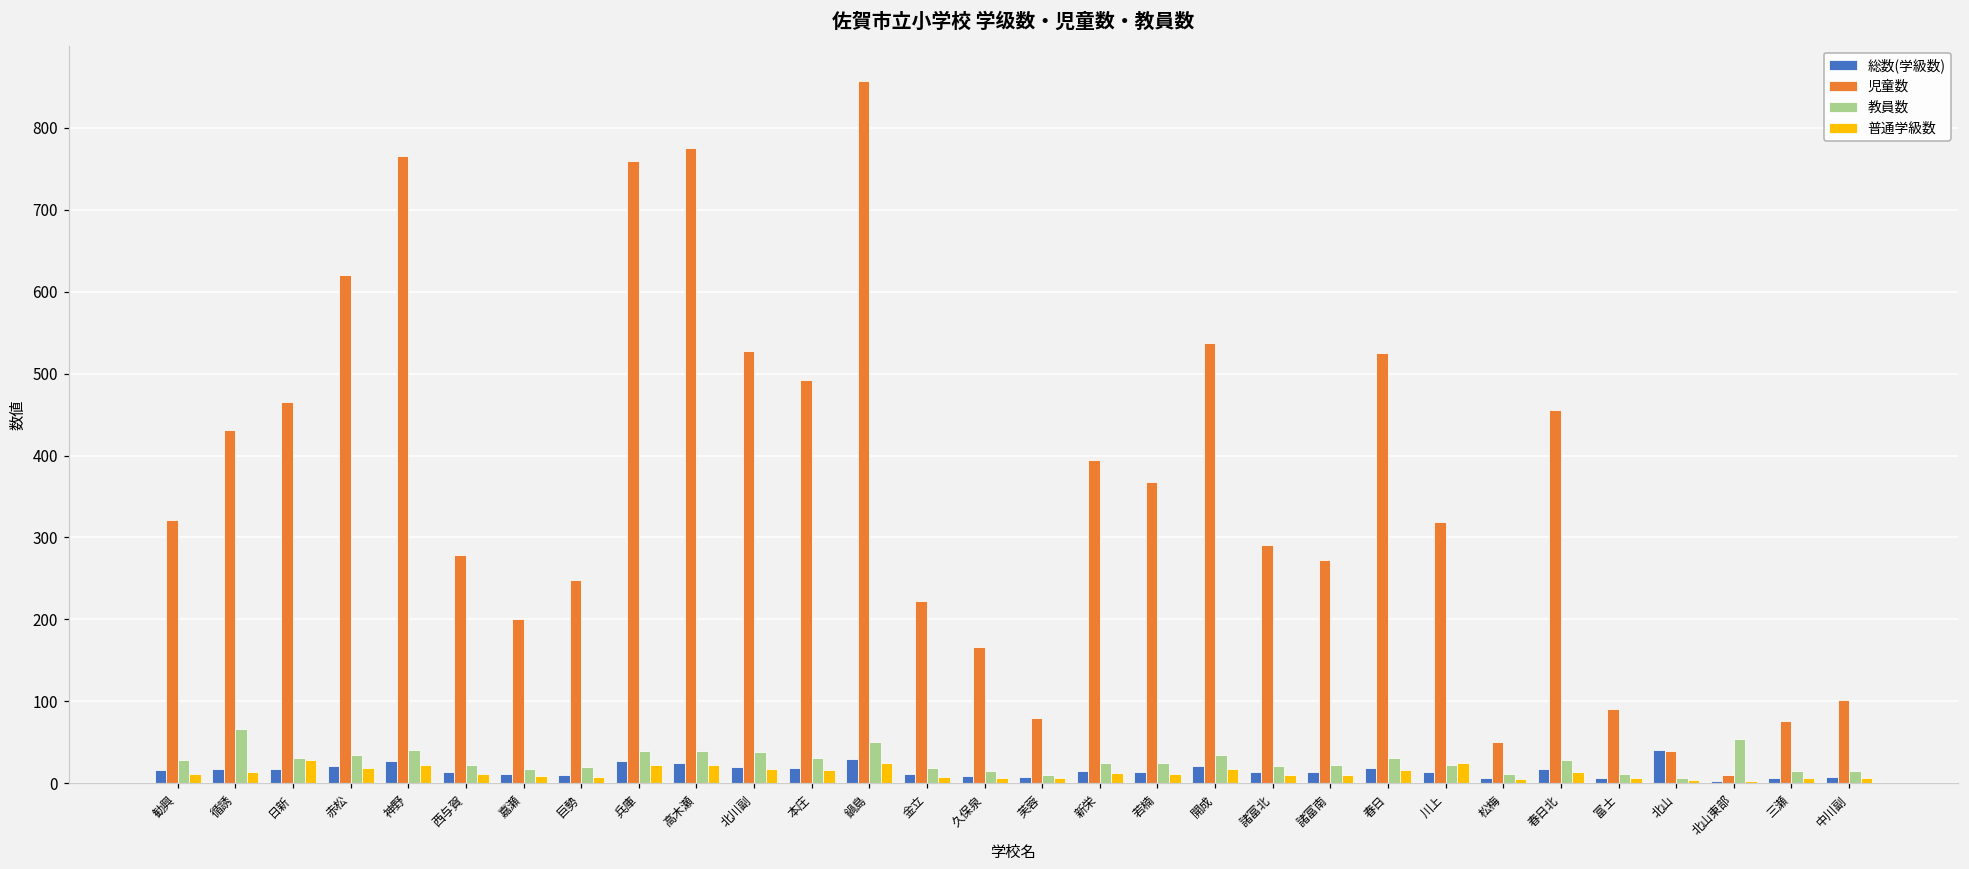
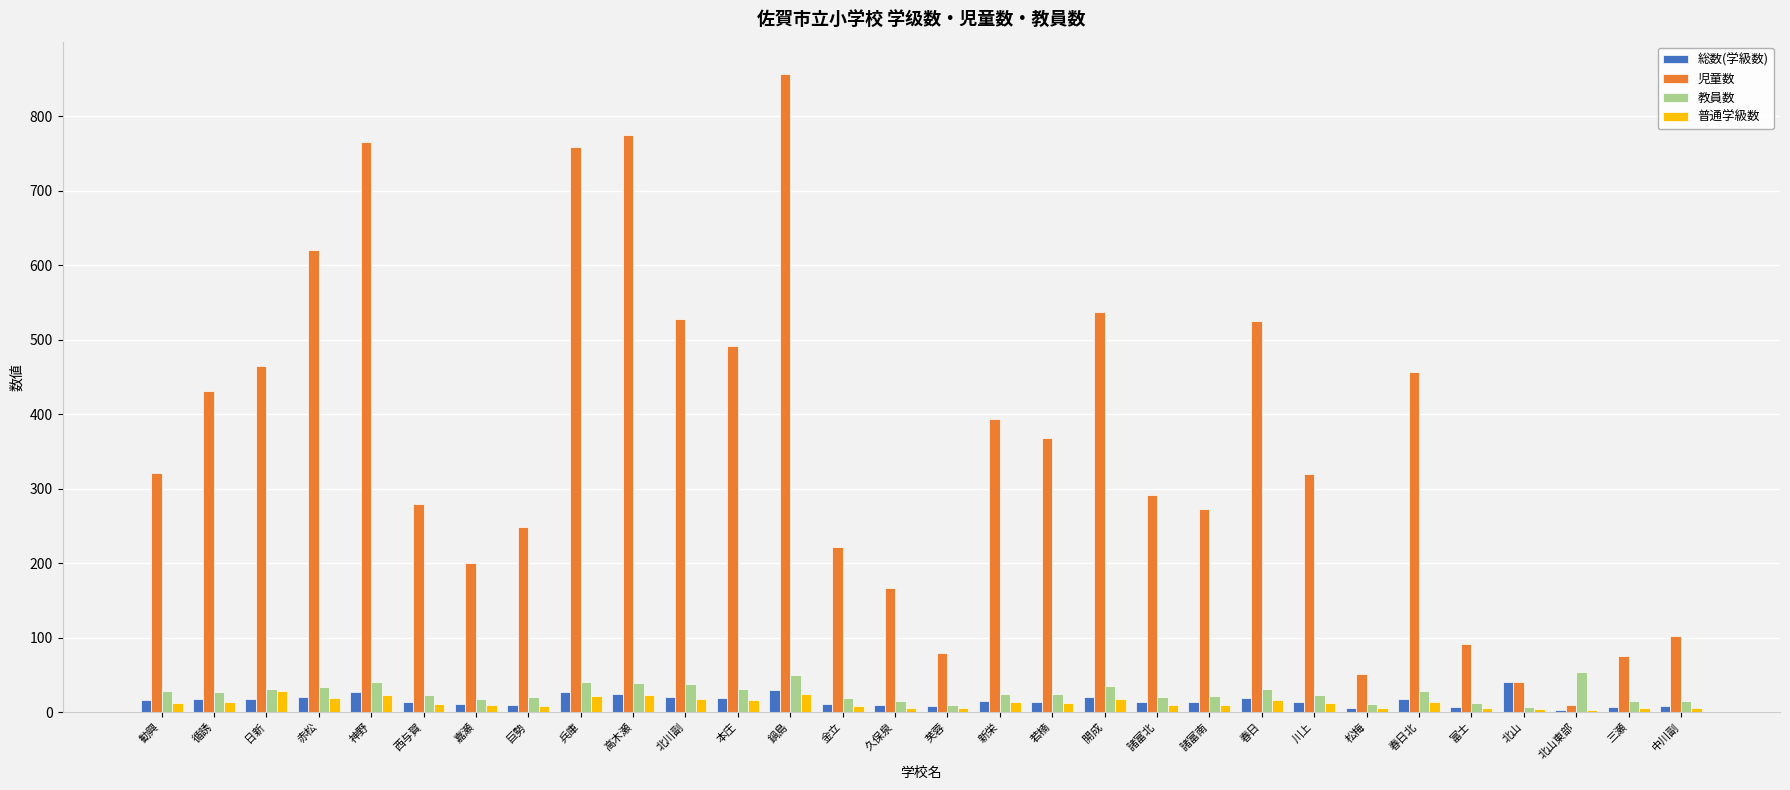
  {
    "総数(学級数)": {
      "勧興": 20,
      "循誘": 20,
      "日新": 20,
      "赤松": 20,
      "神野": 30,
      "西与賀": 10,
      "嘉瀬": 10,
      "巨勢": 10,
      "兵庫": 30,
      "高木瀬": 30,
      "北川副": 20,
      "本庄": 20,
      "鍋島": 30,
      "金立": 10,
      "久保泉": 10,
      "芙蓉": 10,
      "新栄": 20,
      "若楠": 10,
      "開成": 20,
      "諸富北": 10,
      "諸富南": 10,
      "春日": 20,
      "川上": 10,
      "松梅": 10,
      "春日北": 20,
      "富士": 10,
      "北山": 40,
      "三瀬": 10,
      "中川副": 10
    },
    "児童数": {
      "勧興": 320,
      "循誘": 430,
      "日新": 470,
      "赤松": 620,
      "神野": 770,
      "西与賀": 280,
      "嘉瀬": 200,
      "巨勢": 250,
      "兵庫": 760,
      "高木瀬": 780,
      "北川副": 530,
      "本庄": 490,
      "鍋島": 860,
      "金立": 220,
      "久保泉": 170,
      "芙蓉": 80,
      "新栄": 390,
      "若楠": 370,
      "開成": 540,
      "諸富北": 290,
      "諸富南": 270,
      "春日": 530,
      "川上": 320,
      "松梅": 50,
      "春日北": 460,
      "富士": 90,
      "北山": 40,
      "北山東部": 10,
      "三瀬": 80,
      "中川副": 100
    },
    "教員数": {
      "勧興": 30,
-     "循誘": 70,
+     "循誘": 30,
      "日新": 30,
      "赤松": 30,
      "神野": 40,
      "西与賀": 20,
      "嘉瀬": 20,
      "巨勢": 20,
      "兵庫": 40,
      "高木瀬": 40,
      "北川副": 40,
      "本庄": 30,
      "鍋島": 50,
      "金立": 20,
      "久保泉": 20,
      "芙蓉": 10,
      "新栄": 30,
      "若楠": 30,
      "開成": 40,
      "諸富北": 20,
      "諸富南": 20,
      "春日": 30,
      "川上": 20,
      "松梅": 10,
      "春日北": 30,
      "富士": 10,
      "北山": 10,
      "北山東部": 50,
      "三瀬": 20,
      "中川副": 20
    },
    "普通学級数": {
      "勧興": 10,
      "循誘": 10,
      "日新": 30,
      "赤松": 20,
      "神野": 20,
      "西与賀": 10,
      "嘉瀬": 10,
      "巨勢": 10,
      "兵庫": 20,
      "高木瀬": 20,
      "北川副": 20,
      "本庄": 20,
      "鍋島": 30,
      "金立": 10,
      "久保泉": 10,
      "芙蓉": 10,
      "新栄": 10,
      "若楠": 10,
      "開成": 20,
      "諸富北": 10,
      "諸富南": 10,
      "春日": 20,
-     "川上": 30,
+     "川上": 10,
      "松梅": 10,
      "春日北": 10,
      "富士": 10,
      "北山": 0,
      "三瀬": 10,
      "中川副": 10
    }
  }
